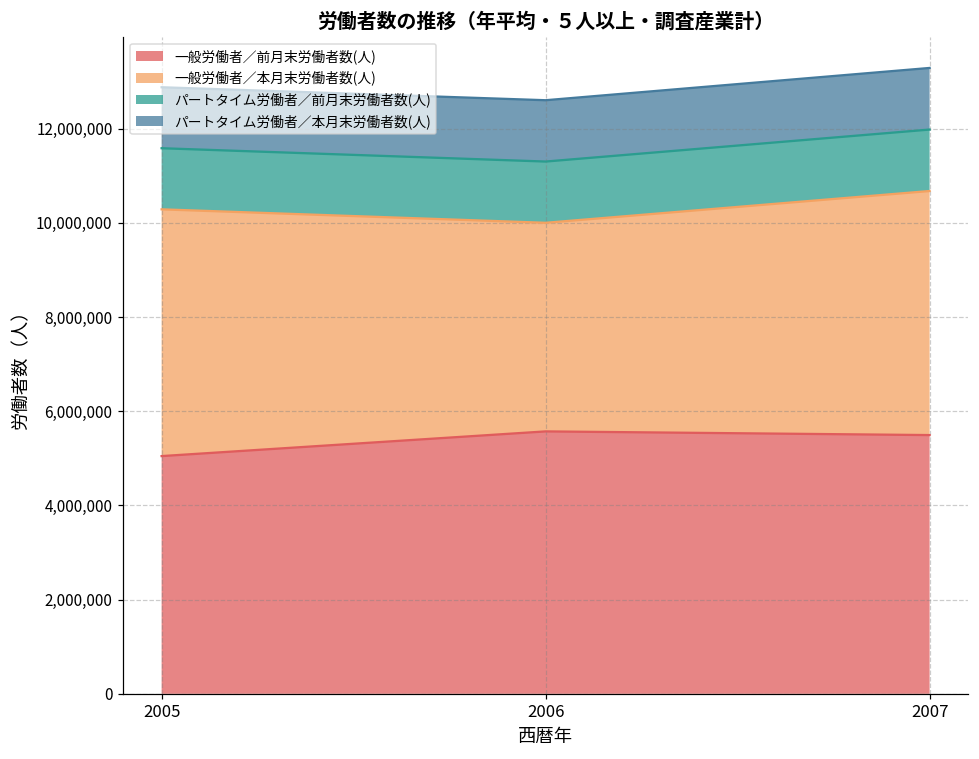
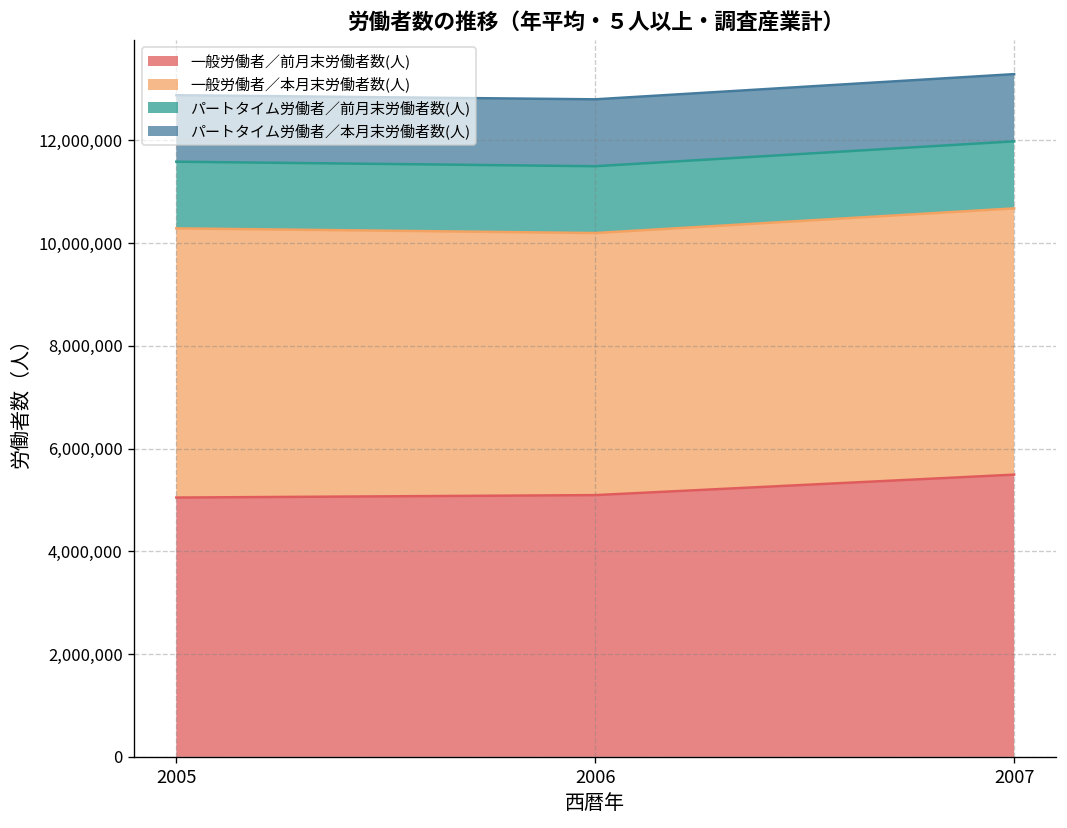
  {
    "一般労働者／前月末労働者数(人)": {
      "2005": "5,000,000",
-     "2006": "5,600,000",
+     "2006": "5,100,000",
      "2007": "5,500,000"
    },
    "一般労働者／本月末労働者数(人)": {
      "2005": "5,200,000",
-     "2006": "4,400,000",
+     "2006": "5,100,000",
      "2007": "5,200,000"
    }
  }
